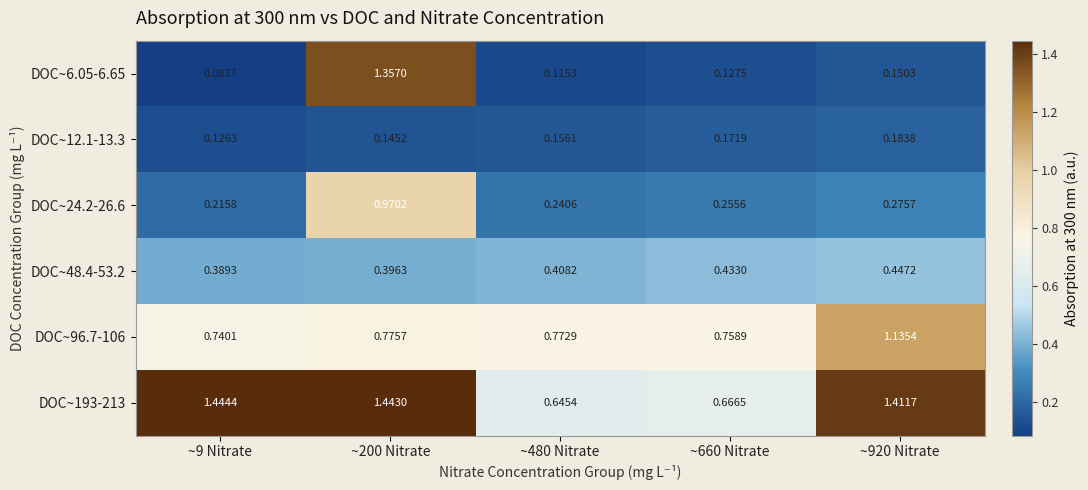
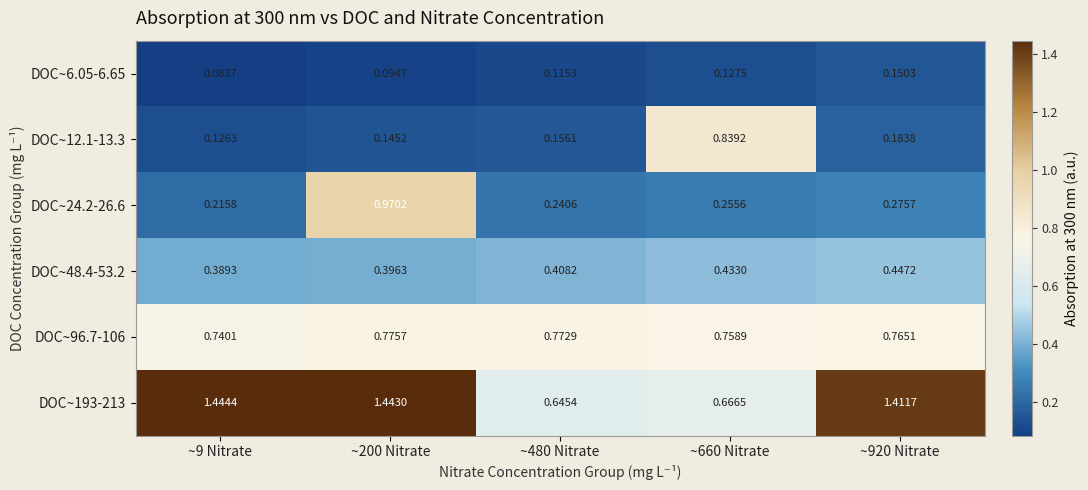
  {
    "DOC~6.05-6.65": {
      "~9 Nitrate": 0.0837,
-     "~200 Nitrate": 1.3570,
+     "~200 Nitrate": 0.0947,
      "~480 Nitrate": 0.1153,
      "~660 Nitrate": 0.1275,
      "~920 Nitrate": 0.1503
    },
    "DOC~12.1-13.3": {
      "~9 Nitrate": 0.1263,
      "~200 Nitrate": 0.1452,
      "~480 Nitrate": 0.1561,
-     "~660 Nitrate": 0.1719,
+     "~660 Nitrate": 0.8392,
      "~920 Nitrate": 0.1838
    },
    "DOC~24.2-26.6": {
      "~9 Nitrate": 0.2158,
      "~200 Nitrate": 0.9702,
      "~480 Nitrate": 0.2406,
      "~660 Nitrate": 0.2556,
      "~920 Nitrate": 0.2757
    },
    "DOC~48.4-53.2": {
      "~9 Nitrate": 0.3893,
      "~200 Nitrate": 0.3963,
      "~480 Nitrate": 0.4082,
      "~660 Nitrate": 0.4330,
      "~920 Nitrate": 0.4472
    },
    "DOC~96.7-106": {
      "~9 Nitrate": 0.7401,
      "~200 Nitrate": 0.7757,
      "~480 Nitrate": 0.7729,
      "~660 Nitrate": 0.7589,
-     "~920 Nitrate": 1.1354
+     "~920 Nitrate": 0.7651
    },
    "DOC~193-213": {
      "~9 Nitrate": 1.4444,
      "~200 Nitrate": 1.4430,
      "~480 Nitrate": 0.6454,
      "~660 Nitrate": 0.6665,
      "~920 Nitrate": 1.4117
    }
  }
